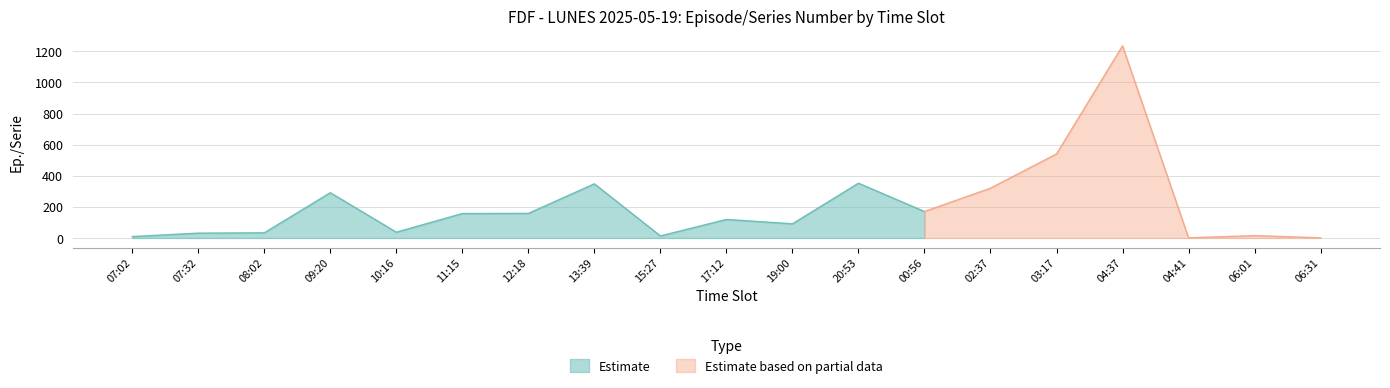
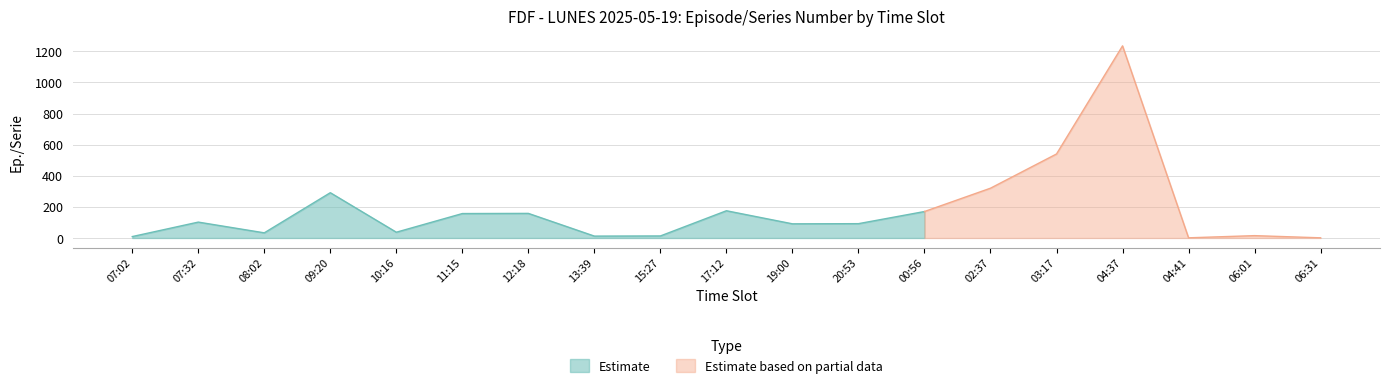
  {
    "Estimate": {
      "07:02": 10,
-     "07:32": 30,
+     "07:32": 100,
      "08:02": 30,
      "09:20": 290,
      "10:16": 40,
      "11:15": 160,
      "12:18": 160,
-     "13:39": 350,
+     "13:39": 10,
      "15:27": 10,
-     "17:12": 120,
+     "17:12": 180,
      "19:00": 90,
-     "20:53": 350
+     "20:53": 90
    },
    "Estimate based on partial data": {
      "02:37": 320,
      "03:17": 540,
      "04:37": 1240,
      "04:41": 0,
      "06:01": 20,
      "06:31": 0
    }
  }
